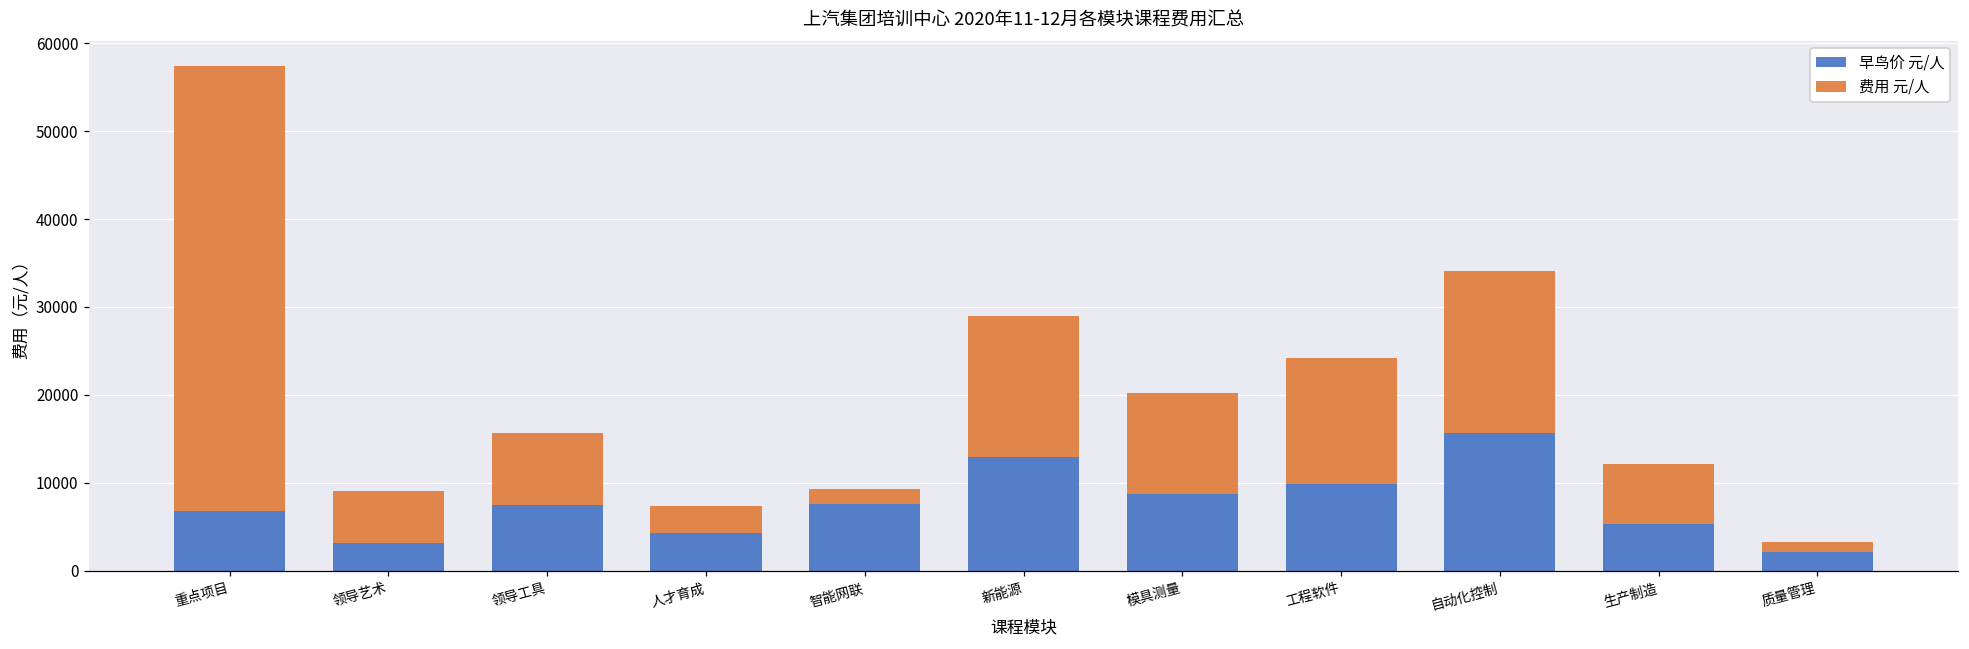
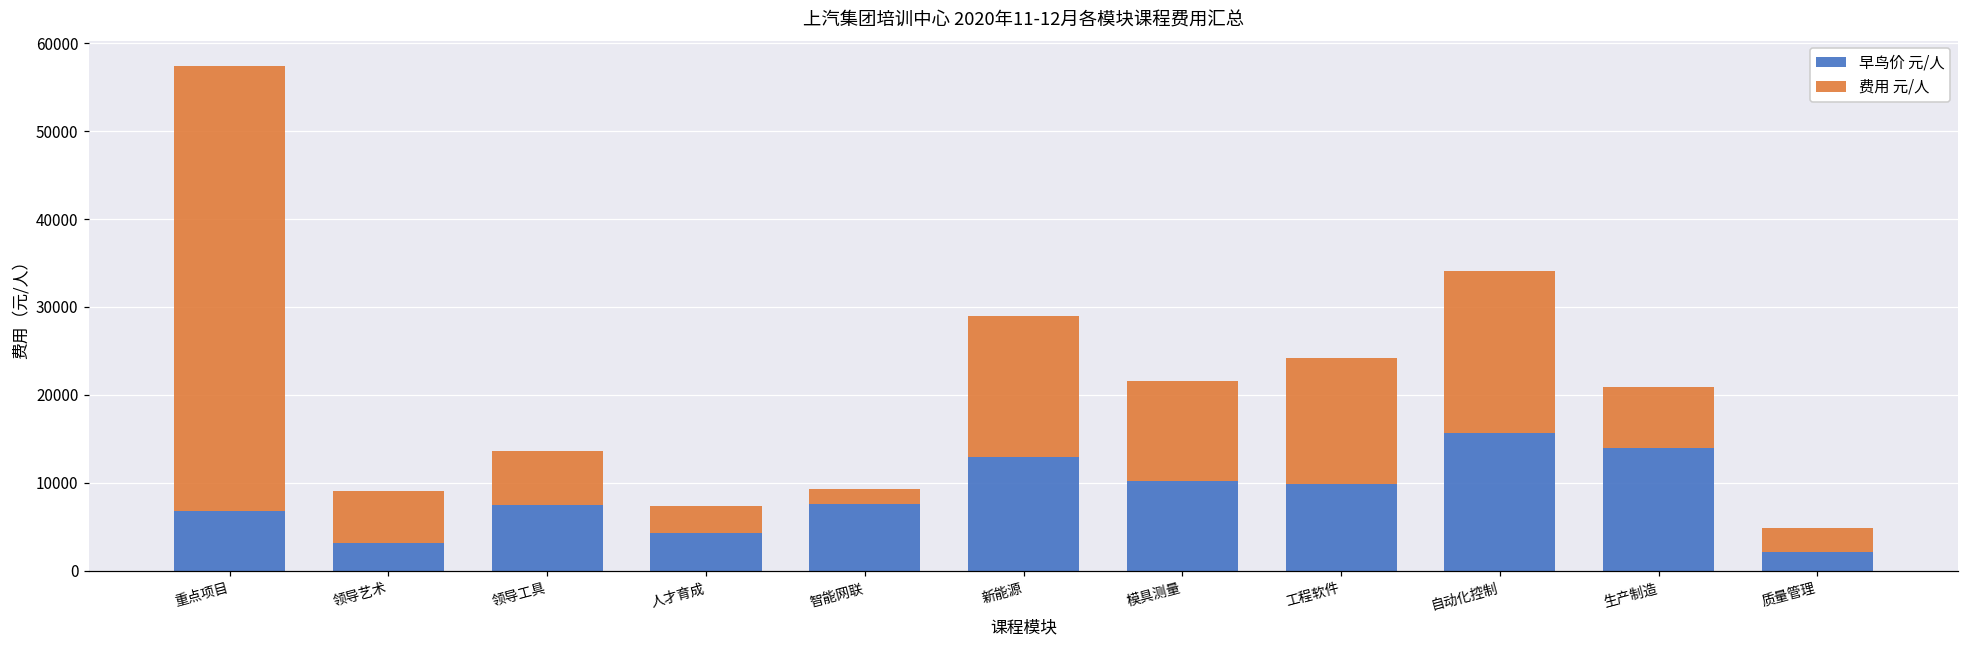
  {
    "早鸟价 元/人": {
      "重点项目": 7000,
      "领导艺术": 3000,
      "领导工具": 7000,
      "人才育成": 4000,
      "智能网联": 8000,
      "新能源": 13000,
-     "模具测量": 9000,
+     "模具测量": 10000,
      "工程软件": 10000,
      "自动化控制": 16000,
-     "生产制造": 5000,
+     "生产制造": 14000,
      "质量管理": 2000
    },
    "费用 元/人": {
      "重点项目": 51000,
      "领导艺术": 6000,
-     "领导工具": 8000,
+     "领导工具": 6000,
      "人才育成": 3000,
      "智能网联": 2000,
      "新能源": 16000,
      "模具测量": 11000,
      "工程软件": 14000,
      "自动化控制": 18000,
      "生产制造": 7000,
-     "质量管理": 1000
+     "质量管理": 3000
    }
  }
